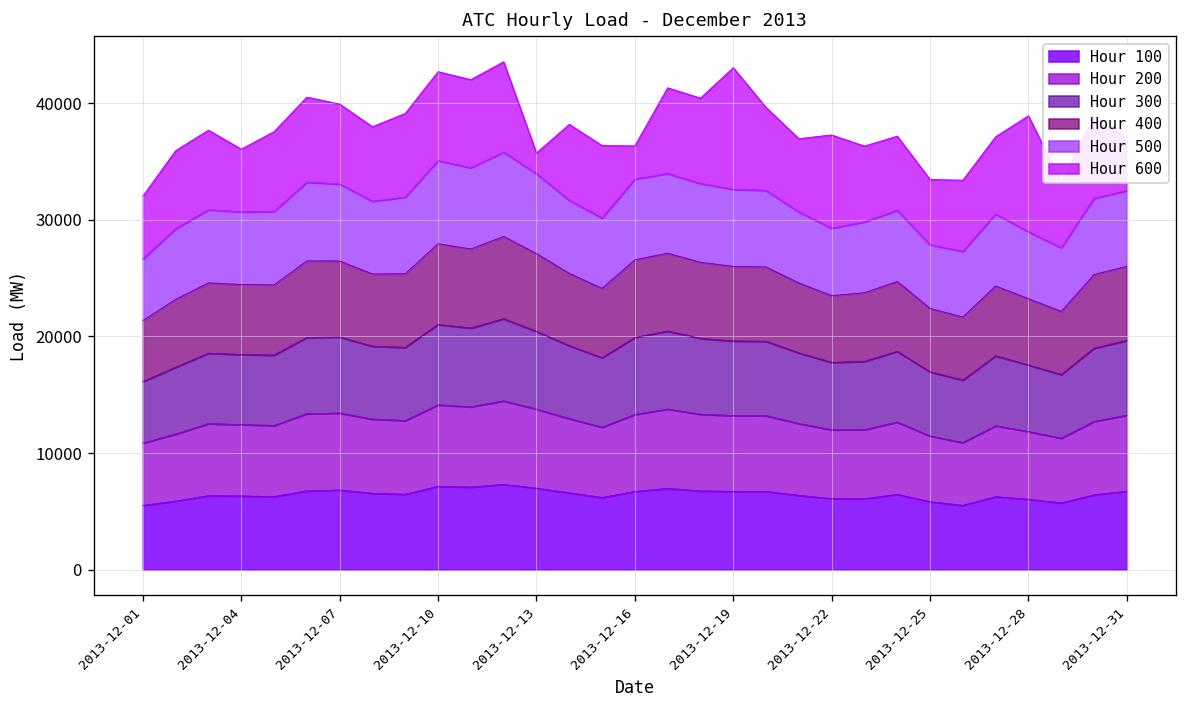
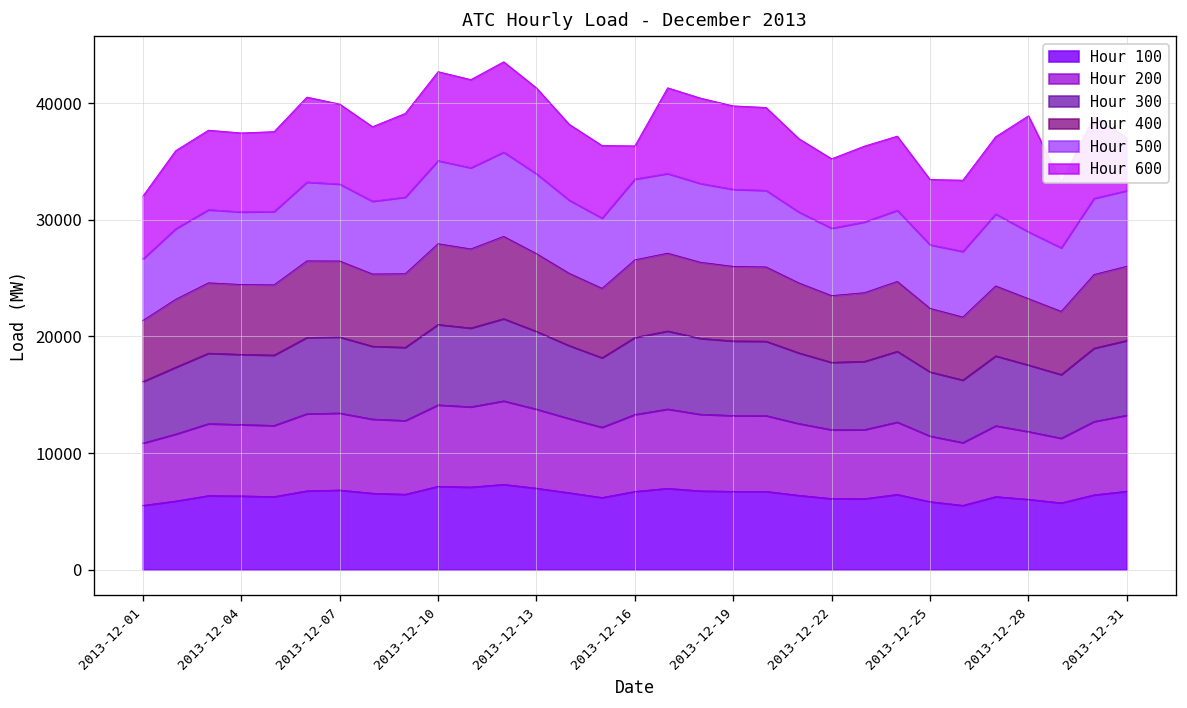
  {
    "Hour 600": {
      "2013-12-01": 5000,
-     "2013-12-04": 5000,
+     "2013-12-04": 7000,
      "2013-12-07": 7000,
      "2013-12-10": 8000,
-     "2013-12-13": 2000,
+     "2013-12-13": 7000,
      "2013-12-16": 3000,
-     "2013-12-19": 10000,
-     "2013-12-22": 8000,
+     "2013-12-19": 7000,
+     "2013-12-22": 6000,
      "2013-12-25": 6000,
      "2013-12-28": 10000
    }
  }
